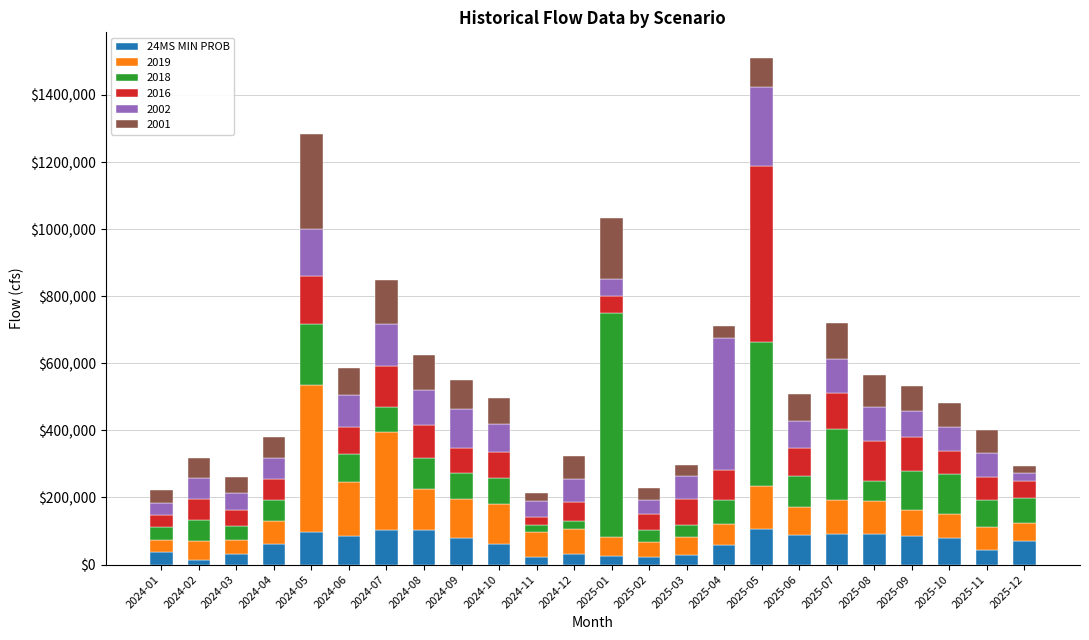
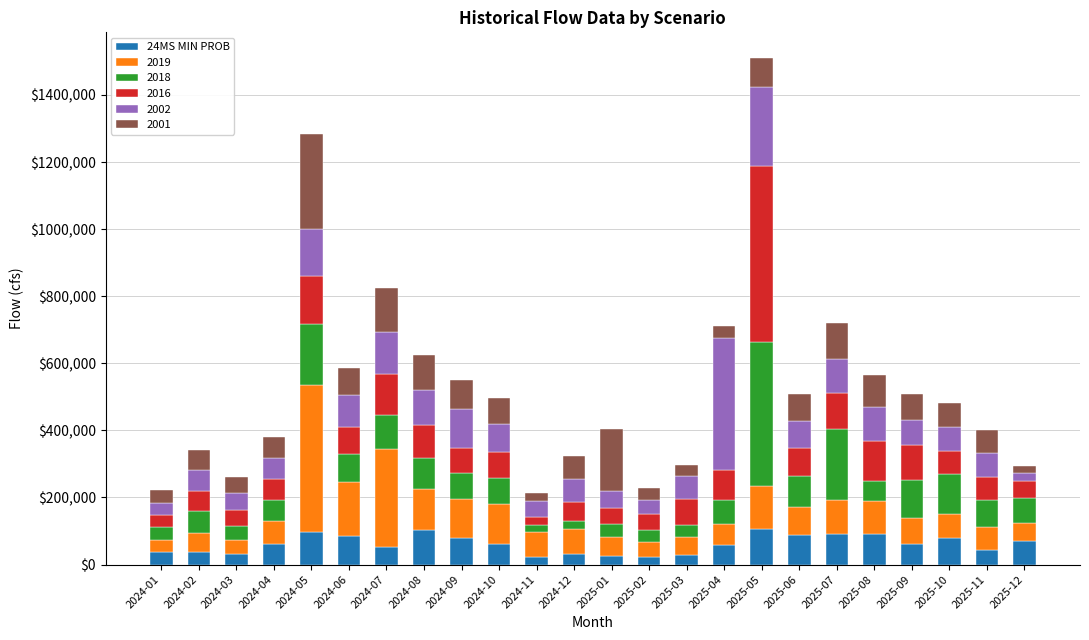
  {
    "24MS MIN PROB": {
      "2024-01": "$40,000",
-     "2024-02": "$10,000",
+     "2024-02": "$40,000",
      "2024-03": "$30,000",
      "2024-04": "$60,000",
      "2024-05": "$100,000",
      "2024-06": "$90,000",
-     "2024-07": "$100,000",
+     "2024-07": "$50,000",
      "2024-08": "$100,000",
      "2024-09": "$80,000",
      "2024-10": "$60,000",
      "2024-11": "$20,000",
      "2024-12": "$30,000",
      "2025-01": "$20,000",
      "2025-02": "$20,000",
      "2025-03": "$30,000",
      "2025-04": "$60,000",
      "2025-05": "$100,000",
      "2025-06": "$90,000",
      "2025-07": "$90,000",
      "2025-08": "$90,000",
-     "2025-09": "$90,000",
+     "2025-09": "$60,000",
      "2025-10": "$80,000",
      "2025-11": "$40,000",
      "2025-12": "$70,000"
    },
    "2019": {
      "2024-01": "$40,000",
      "2024-02": "$60,000",
      "2024-03": "$40,000",
      "2024-04": "$70,000",
      "2024-05": "$440,000",
      "2024-06": "$160,000",
      "2024-07": "$290,000",
      "2024-08": "$120,000",
      "2024-09": "$120,000",
      "2024-10": "$120,000",
      "2024-11": "$80,000",
      "2024-12": "$80,000",
      "2025-01": "$60,000",
      "2025-02": "$50,000",
      "2025-03": "$50,000",
      "2025-04": "$60,000",
      "2025-05": "$130,000",
      "2025-06": "$80,000",
      "2025-07": "$100,000",
      "2025-08": "$100,000",
      "2025-09": "$80,000",
      "2025-10": "$70,000",
      "2025-11": "$70,000",
      "2025-12": "$50,000"
    },
    "2018": {
      "2024-01": "$40,000",
      "2024-02": "$60,000",
      "2024-03": "$40,000",
      "2024-04": "$60,000",
      "2024-05": "$180,000",
      "2024-06": "$80,000",
-     "2024-07": "$70,000",
+     "2024-07": "$100,000",
      "2024-08": "$90,000",
      "2024-09": "$80,000",
      "2024-10": "$80,000",
      "2024-11": "$20,000",
      "2024-12": "$20,000",
-     "2025-01": "$670,000",
+     "2025-01": "$40,000",
      "2025-02": "$40,000",
      "2025-03": "$40,000",
      "2025-04": "$70,000",
      "2025-05": "$430,000",
      "2025-06": "$90,000",
      "2025-07": "$210,000",
      "2025-08": "$60,000",
      "2025-09": "$120,000",
      "2025-10": "$120,000",
      "2025-11": "$80,000",
      "2025-12": "$80,000"
    },
    "2016": {
      "2024-01": "$40,000",
      "2024-02": "$60,000",
      "2024-03": "$50,000",
      "2024-04": "$60,000",
      "2024-05": "$140,000",
      "2024-06": "$80,000",
      "2024-07": "$120,000",
      "2024-08": "$100,000",
      "2024-09": "$80,000",
      "2024-10": "$80,000",
      "2024-11": "$20,000",
      "2024-12": "$60,000",
      "2025-01": "$50,000",
      "2025-02": "$50,000",
      "2025-03": "$80,000",
      "2025-04": "$90,000",
      "2025-05": "$520,000",
      "2025-06": "$80,000",
      "2025-07": "$110,000",
      "2025-08": "$120,000",
      "2025-09": "$100,000",
      "2025-10": "$70,000",
      "2025-11": "$70,000",
      "2025-12": "$50,000"
    },
    "2002": {
      "2024-01": "$40,000",
      "2024-02": "$60,000",
      "2024-03": "$50,000",
      "2024-04": "$60,000",
      "2024-05": "$140,000",
      "2024-06": "$90,000",
      "2024-07": "$130,000",
      "2024-08": "$110,000",
      "2024-09": "$120,000",
      "2024-10": "$90,000",
      "2024-11": "$50,000",
      "2024-12": "$70,000",
      "2025-01": "$50,000",
      "2025-02": "$40,000",
      "2025-03": "$70,000",
      "2025-04": "$390,000",
      "2025-05": "$230,000",
      "2025-06": "$80,000",
      "2025-07": "$100,000",
      "2025-08": "$100,000",
      "2025-09": "$80,000",
      "2025-10": "$70,000",
      "2025-11": "$70,000",
      "2025-12": "$20,000"
    },
    "2001": {
      "2024-01": "$40,000",
      "2024-02": "$60,000",
      "2024-03": "$50,000",
      "2024-04": "$60,000",
      "2024-05": "$280,000",
      "2024-06": "$80,000",
      "2024-07": "$130,000",
      "2024-08": "$100,000",
      "2024-09": "$90,000",
      "2024-10": "$80,000",
      "2024-11": "$20,000",
      "2024-12": "$70,000",
      "2025-01": "$180,000",
      "2025-02": "$40,000",
      "2025-03": "$30,000",
      "2025-04": "$40,000",
      "2025-05": "$90,000",
      "2025-06": "$80,000",
      "2025-07": "$110,000",
      "2025-08": "$100,000",
      "2025-09": "$80,000",
      "2025-10": "$70,000",
      "2025-11": "$70,000",
      "2025-12": "$20,000"
    }
  }
